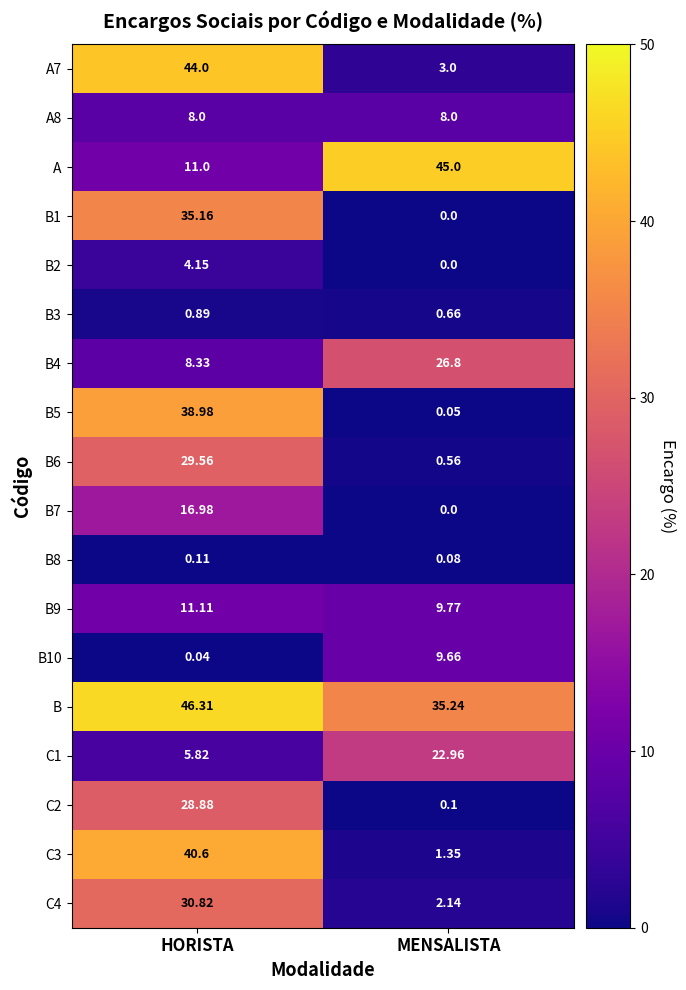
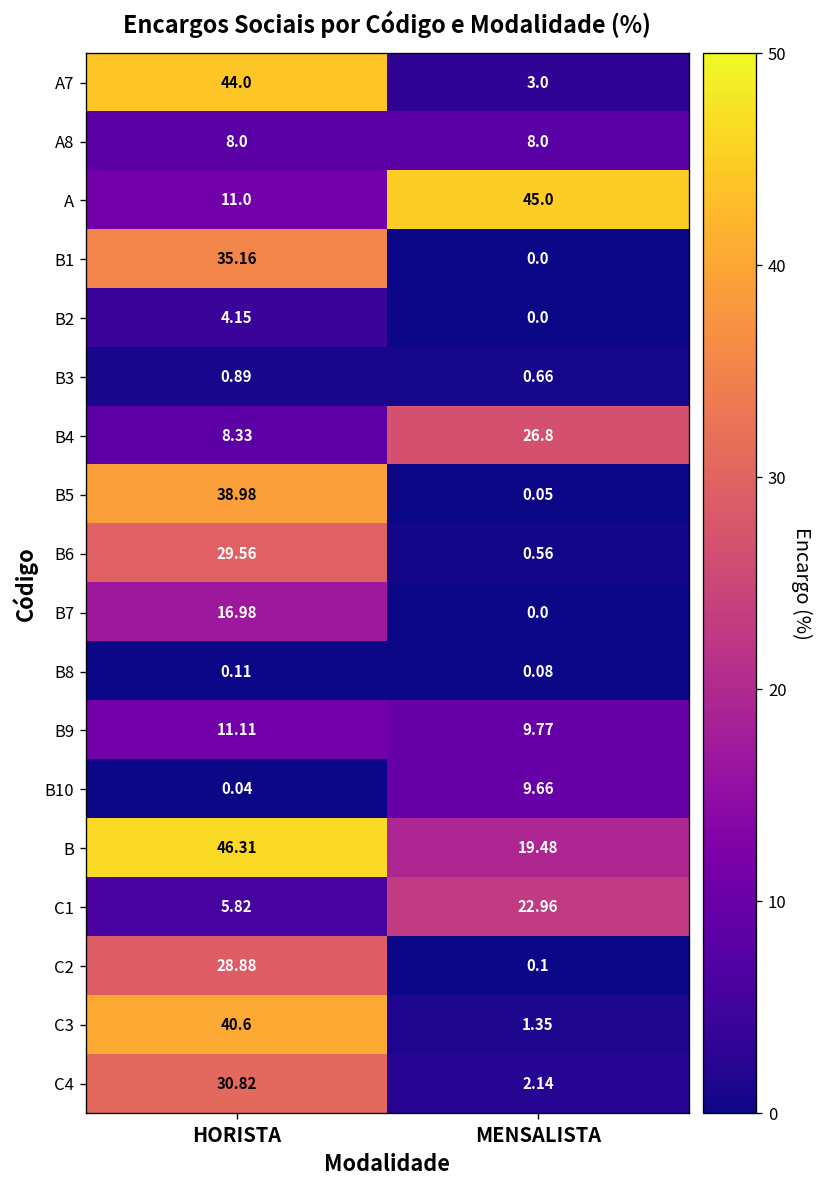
  {
    "A7": {
      "HORISTA": 44.0,
      "MENSALISTA": 3.0
    },
    "A8": {
      "HORISTA": 8.0,
      "MENSALISTA": 8.0
    },
    "A": {
      "HORISTA": 11.0,
      "MENSALISTA": 45.0
    },
    "B1": {
      "HORISTA": 35.16,
      "MENSALISTA": 0.0
    },
    "B2": {
      "HORISTA": 4.15,
      "MENSALISTA": 0.0
    },
    "B3": {
      "HORISTA": 0.89,
      "MENSALISTA": 0.66
    },
    "B4": {
      "HORISTA": 8.33,
      "MENSALISTA": 26.8
    },
    "B5": {
      "HORISTA": 38.98,
      "MENSALISTA": 0.05
    },
    "B6": {
      "HORISTA": 29.56,
      "MENSALISTA": 0.56
    },
    "B7": {
      "HORISTA": 16.98,
      "MENSALISTA": 0.0
    },
    "B8": {
      "HORISTA": 0.11,
      "MENSALISTA": 0.08
    },
    "B9": {
      "HORISTA": 11.11,
      "MENSALISTA": 9.77
    },
    "B10": {
      "HORISTA": 0.04,
      "MENSALISTA": 9.66
    },
    "B": {
      "HORISTA": 46.31,
-     "MENSALISTA": 35.24
+     "MENSALISTA": 19.48
    },
    "C1": {
      "HORISTA": 5.82,
      "MENSALISTA": 22.96
    },
    "C2": {
      "HORISTA": 28.88,
      "MENSALISTA": 0.1
    },
    "C3": {
      "HORISTA": 40.6,
      "MENSALISTA": 1.35
    },
    "C4": {
      "HORISTA": 30.82,
      "MENSALISTA": 2.14
    }
  }
